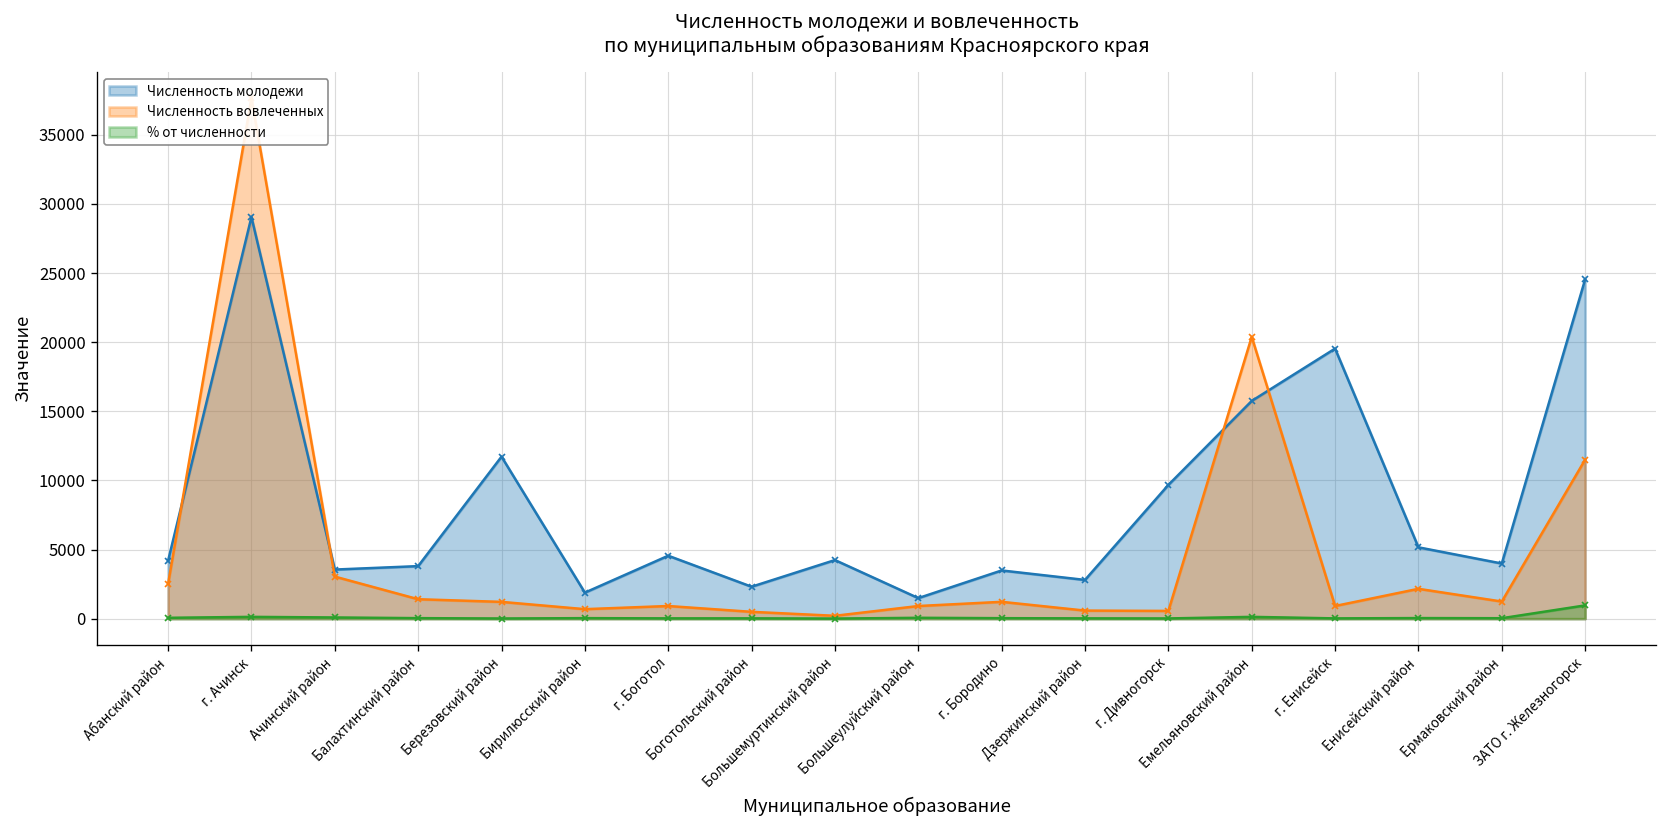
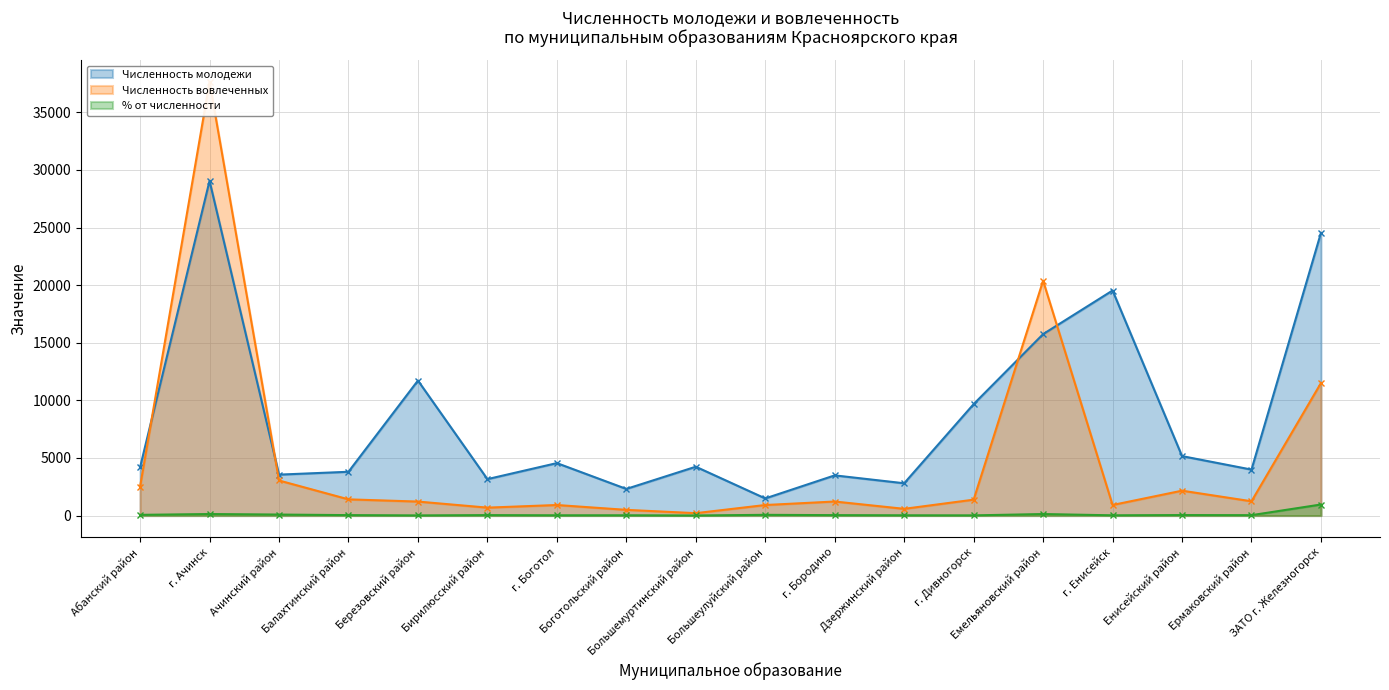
  {
    "Численность молодежи": {
      "Абанский район": 4200,
      "г. Ачинск": 29100,
      "Ачинский район": 3600,
      "Балахтинский район": 3800,
      "Березовский район": 11700,
-     "Бирилюсский район": 1900,
+     "Бирилюсский район": 3200,
      "г. Боготол": 4600,
      "Боготольский район": 2300,
      "Большемуртинский район": 4200,
      "Большеулуйский район": 1500,
      "г. Бородино": 3500,
      "Дзержинский район": 2800,
      "г. Дивногорск": 9700,
      "Емельяновский район": 15700,
      "г. Енисейск": 19500,
      "Енисейский район": 5200,
      "Ермаковский район": 4000,
      "ЗАТО г. Железногорск": 24500
    },
    "Численность вовлеченных": {
      "Абанский район": 2500,
      "Ачинский район": 3000,
      "Балахтинский район": 1400,
      "Березовский район": 1200,
      "Бирилюсский район": 700,
      "г. Боготол": 900,
      "Боготольский район": 500,
      "Большеулуйский район": 900,
      "г. Бородино": 1200,
      "Дзержинский район": 600,
-     "г. Дивногорск": 600,
+     "г. Дивногорск": 1400,
      "Емельяновский район": 20400,
      "г. Енисейск": 900,
      "Енисейский район": 2200,
      "Ермаковский район": 1200,
      "ЗАТО г. Железногорск": 11500
    },
    "% от численности": {
      "Абанский район": 100,
      "г. Ачинск": 100,
      "Ачинский район": 100,
      "Балахтинский район": 0,
      "Березовский район": 0,
      "Бирилюсский район": 0,
      "г. Боготол": 0,
      "Боготольский район": 0,
      "Большеулуйский район": 100,
      "г. Бородино": 0,
      "Дзержинский район": 0,
      "г. Дивногорск": 0,
      "Емельяновский район": 100,
      "г. Енисейск": 0,
      "Енисейский район": 0,
      "Ермаковский район": 0,
      "ЗАТО г. Железногорск": 1000
    }
  }
